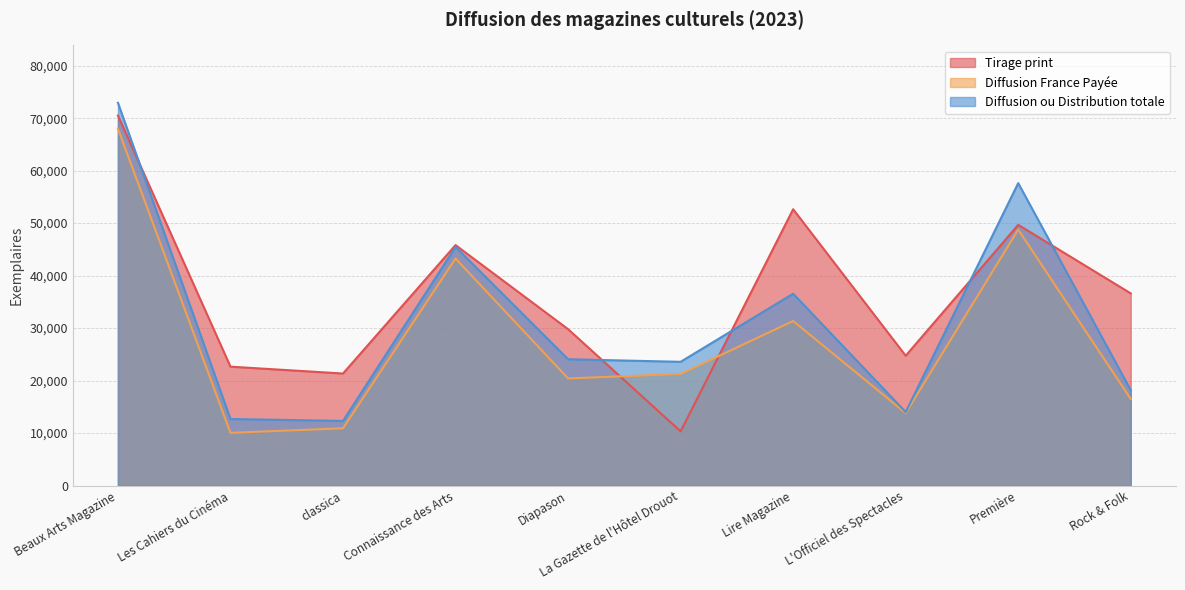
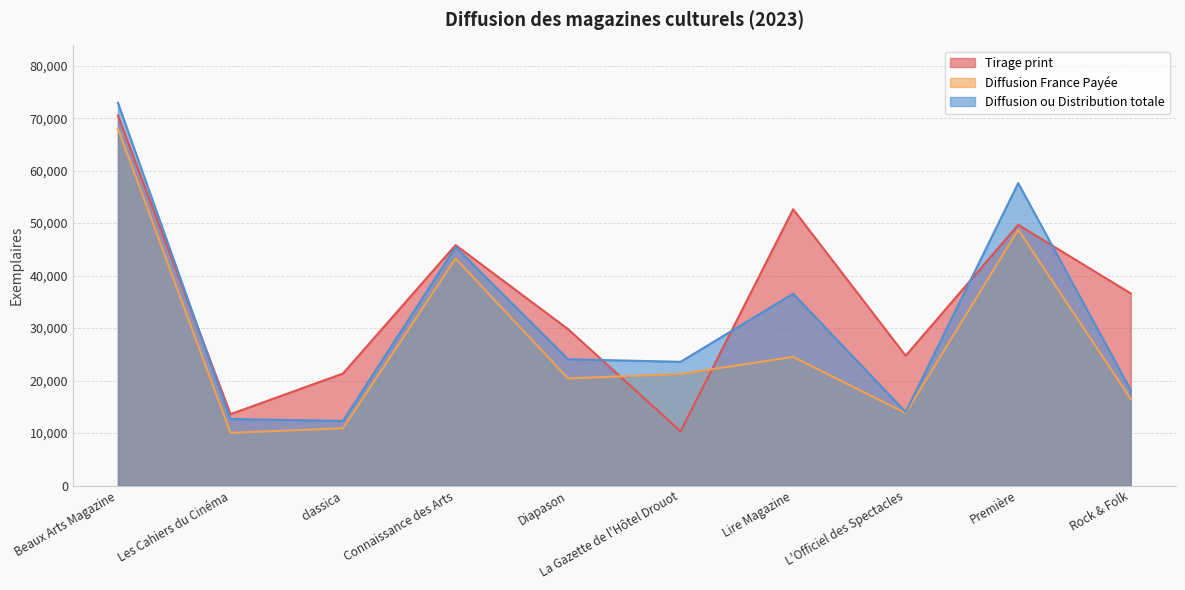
  {
    "Tirage print": {
      "Beaux Arts Magazine": "70,000",
-     "Les Cahiers du Cinéma": "23,000",
+     "Les Cahiers du Cinéma": "14,000",
      "classica": "21,000",
      "Diapason": "30,000",
      "La Gazette de l'Hôtel Drouot": "10,000",
      "Lire Magazine": "53,000",
      "L'Officiel des Spectacles": "25,000",
      "Première": "50,000",
      "Rock & Folk": "37,000"
    },
    "Diffusion France Payée": {
      "Beaux Arts Magazine": "68,000",
      "Les Cahiers du Cinéma": "10,000",
      "classica": "11,000",
      "Connaissance des Arts": "43,000",
      "Diapason": "20,000",
      "La Gazette de l'Hôtel Drouot": "21,000",
-     "Lire Magazine": "31,000",
+     "Lire Magazine": "25,000",
      "Première": "49,000",
      "Rock & Folk": "16,000"
    },
    "Diffusion ou Distribution totale": {
      "Beaux Arts Magazine": "73,000",
      "Les Cahiers du Cinéma": "13,000",
      "classica": "12,000",
      "Diapason": "24,000",
      "La Gazette de l'Hôtel Drouot": "24,000",
      "Lire Magazine": "37,000",
      "Première": "58,000",
      "Rock & Folk": "18,000"
    }
  }
